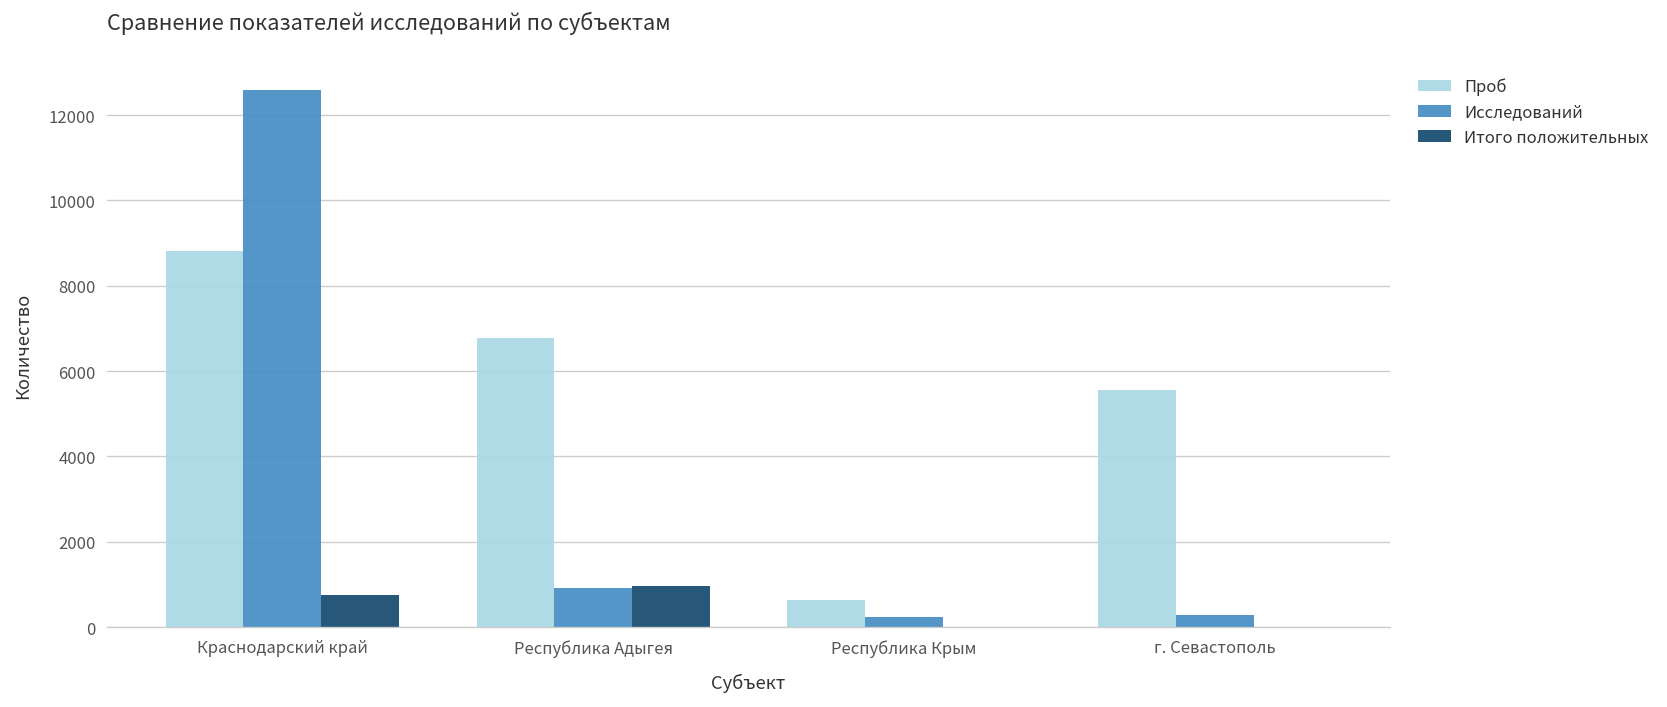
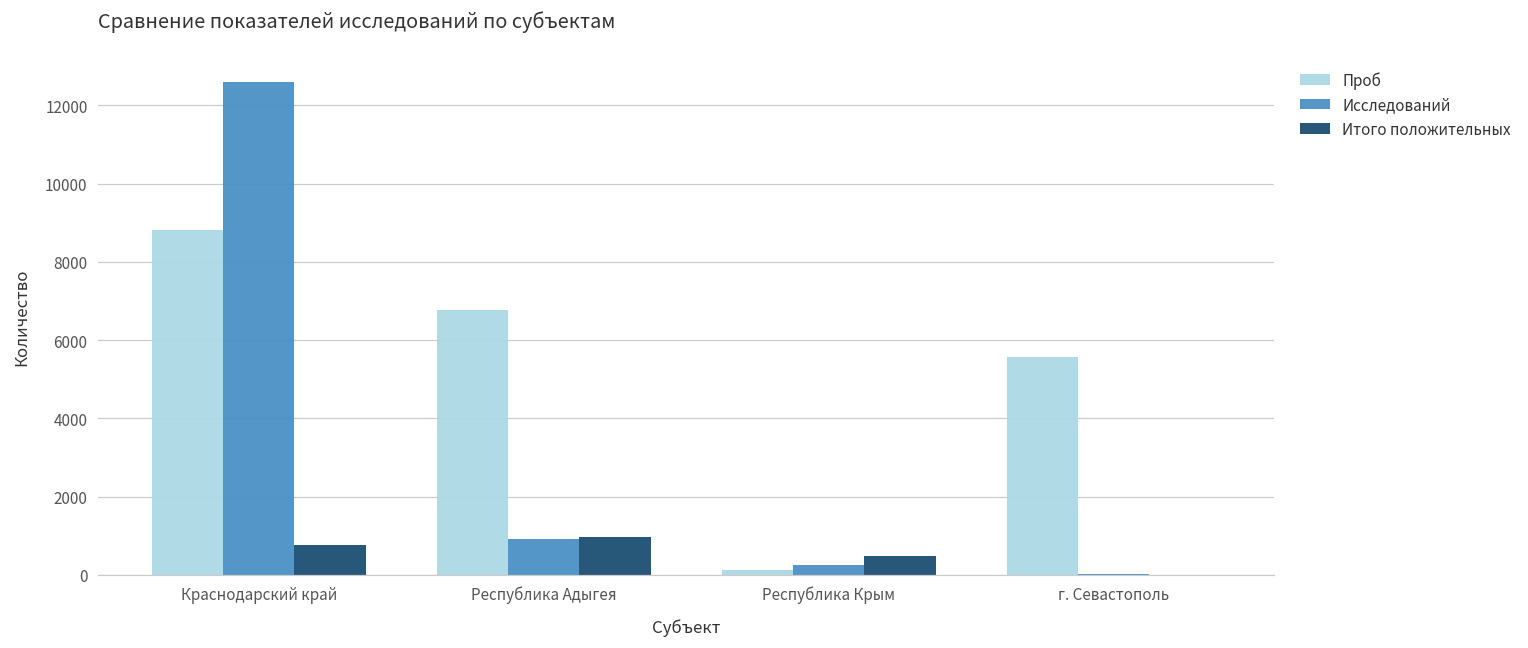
  {
    "Проб": {
      "Краснодарский край": 8800,
      "Республика Адыгея": 6800,
-     "Республика Крым": 600,
+     "Республика Крым": 100,
      "г. Севастополь": 5600
    },
    "Исследований": {
      "Краснодарский край": 12600,
      "Республика Адыгея": 900,
      "Республика Крым": 200,
-     "г. Севастополь": 300
+     "г. Севастополь": 0
    },
    "Итого положительных": {
      "Краснодарский край": 800,
      "Республика Адыгея": 1000,
-     "Республика Крым": 0,
+     "Республика Крым": 500,
      "г. Севастополь": 0
    }
  }
